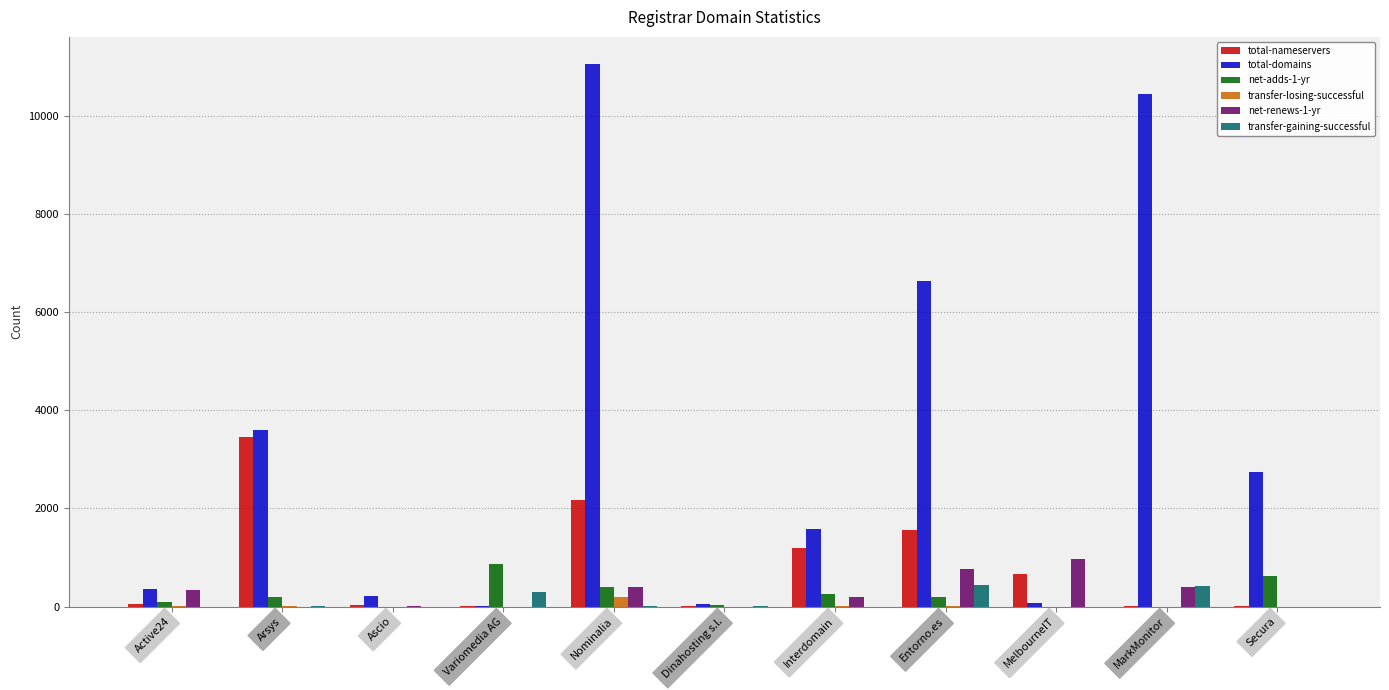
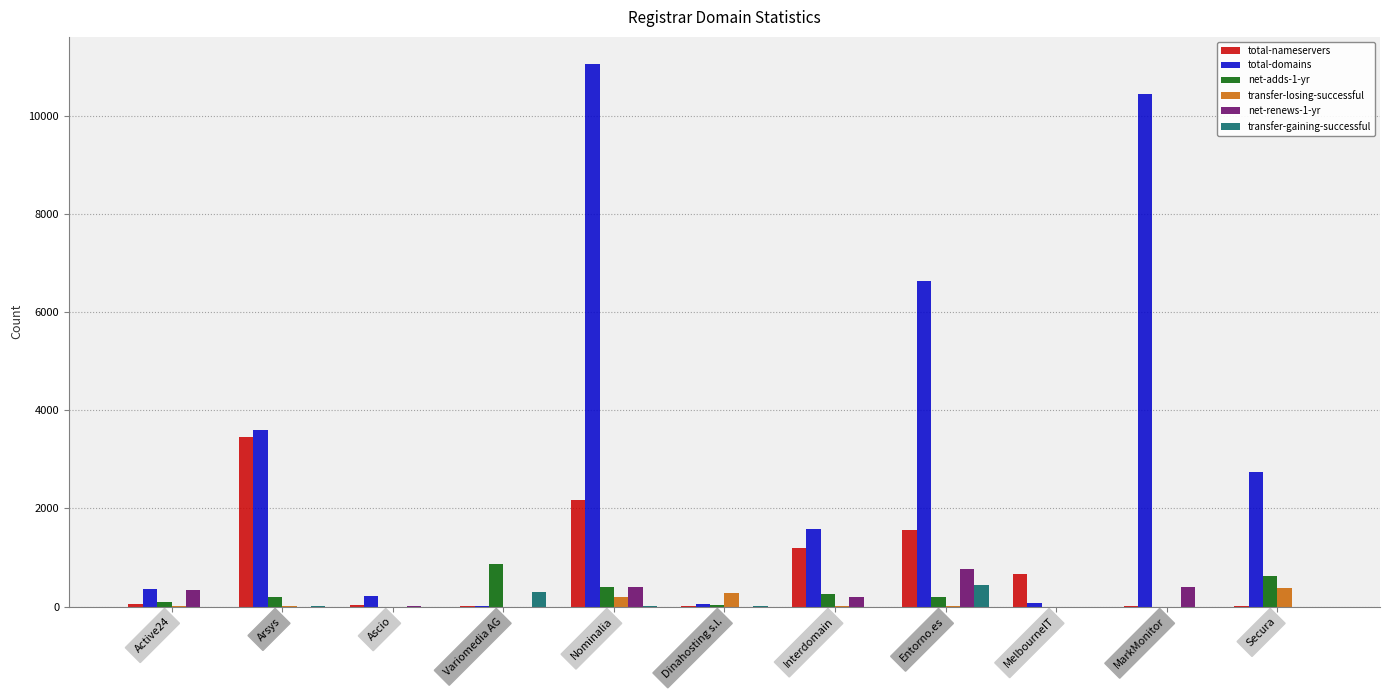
  {
    "total-nameservers": {
      "Arsys": 3500,
      "Nominalia": 2200,
      "Interdomain": 1200,
      "Entorno.es": 1600,
      "MelbourneIT": 700
    },
    "total-domains": {
      "Active24": 400,
      "Arsys": 3600,
      "Ascio": 200,
      "Nominalia": 11100,
      "Dinahosting s.l.": 100,
      "Interdomain": 1600,
      "Entorno.es": 6600,
      "MelbourneIT": 100,
      "MarkMonitor": 10400,
      "Secura": 2700
    },
    "net-adds-1-yr": {
      "Active24": 100,
      "Arsys": 200,
      "Variomedia AG": 900,
      "Nominalia": 400,
      "Interdomain": 200,
      "Entorno.es": 200,
      "MelbourneIT": 0,
      "MarkMonitor": 0,
      "Secura": 600
    },
    "transfer-losing-successful": {
      "Variomedia AG": 0,
      "Nominalia": 200,
-     "Dinahosting s.l.": 0,
+     "Dinahosting s.l.": 300,
      "MelbourneIT": 0,
      "MarkMonitor": 0,
-     "Secura": 0
+     "Secura": 400
    },
    "net-renews-1-yr": {
      "Active24": 300,
      "Arsys": 0,
      "Variomedia AG": 0,
      "Nominalia": 400,
      "Dinahosting s.l.": 0,
      "Interdomain": 200,
      "Entorno.es": 800,
-     "MelbourneIT": 1000,
+     "MelbourneIT": 0,
      "MarkMonitor": 400,
      "Secura": 0
    },
    "transfer-gaining-successful": {
      "Active24": 0,
      "Ascio": 0,
      "Variomedia AG": 300,
      "Interdomain": 0,
      "Entorno.es": 400,
      "MelbourneIT": 0,
-     "MarkMonitor": 400,
+     "MarkMonitor": 0,
      "Secura": 0
    }
  }
